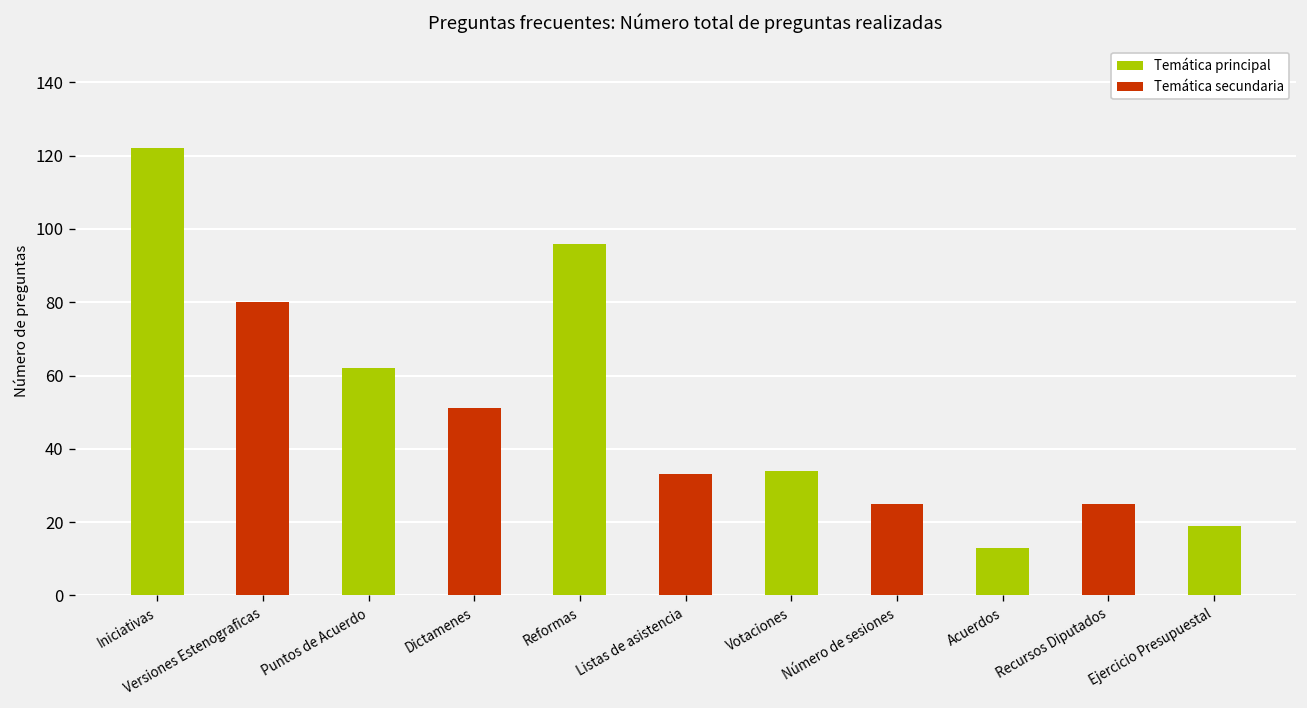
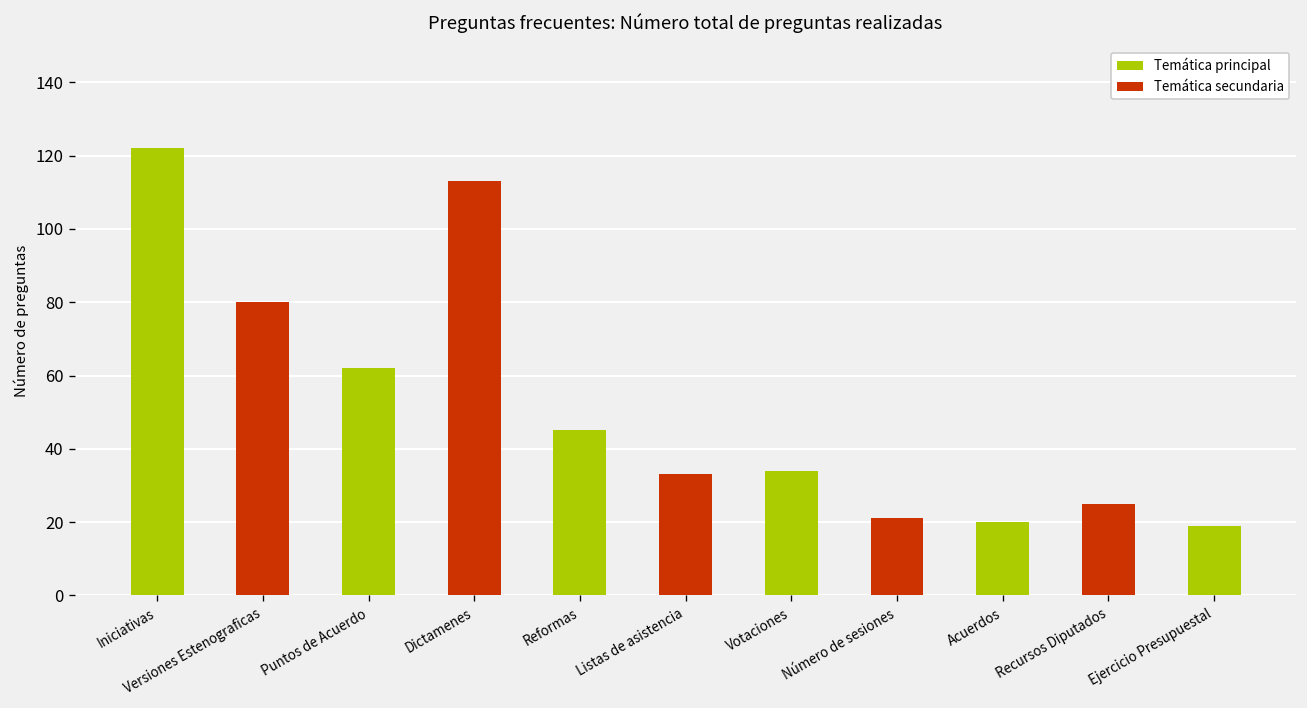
  {
    "Iniciativas": 122,
    "Versiones Estenograficas": 80,
    "Puntos de Acuerdo": 62,
-   "Dictamenes": 51,
-   "Reformas": 96,
+   "Dictamenes": 113,
+   "Reformas": 45,
    "Listas de asistencia": 33,
    "Votaciones": 34,
-   "Número de sesiones": 25,
-   "Acuerdos": 13,
+   "Número de sesiones": 21,
+   "Acuerdos": 20,
    "Recursos Diputados": 25,
    "Ejercicio Presupuestal": 19
  }
